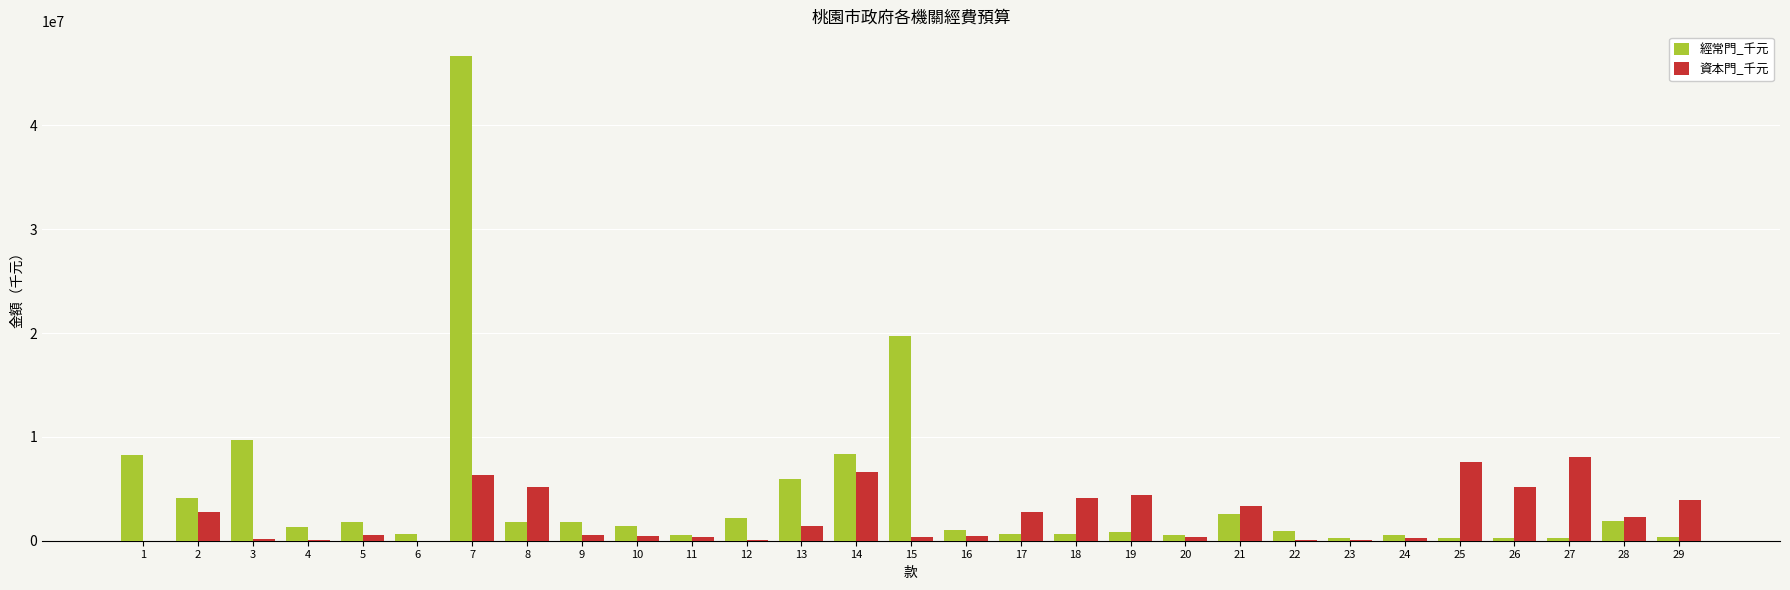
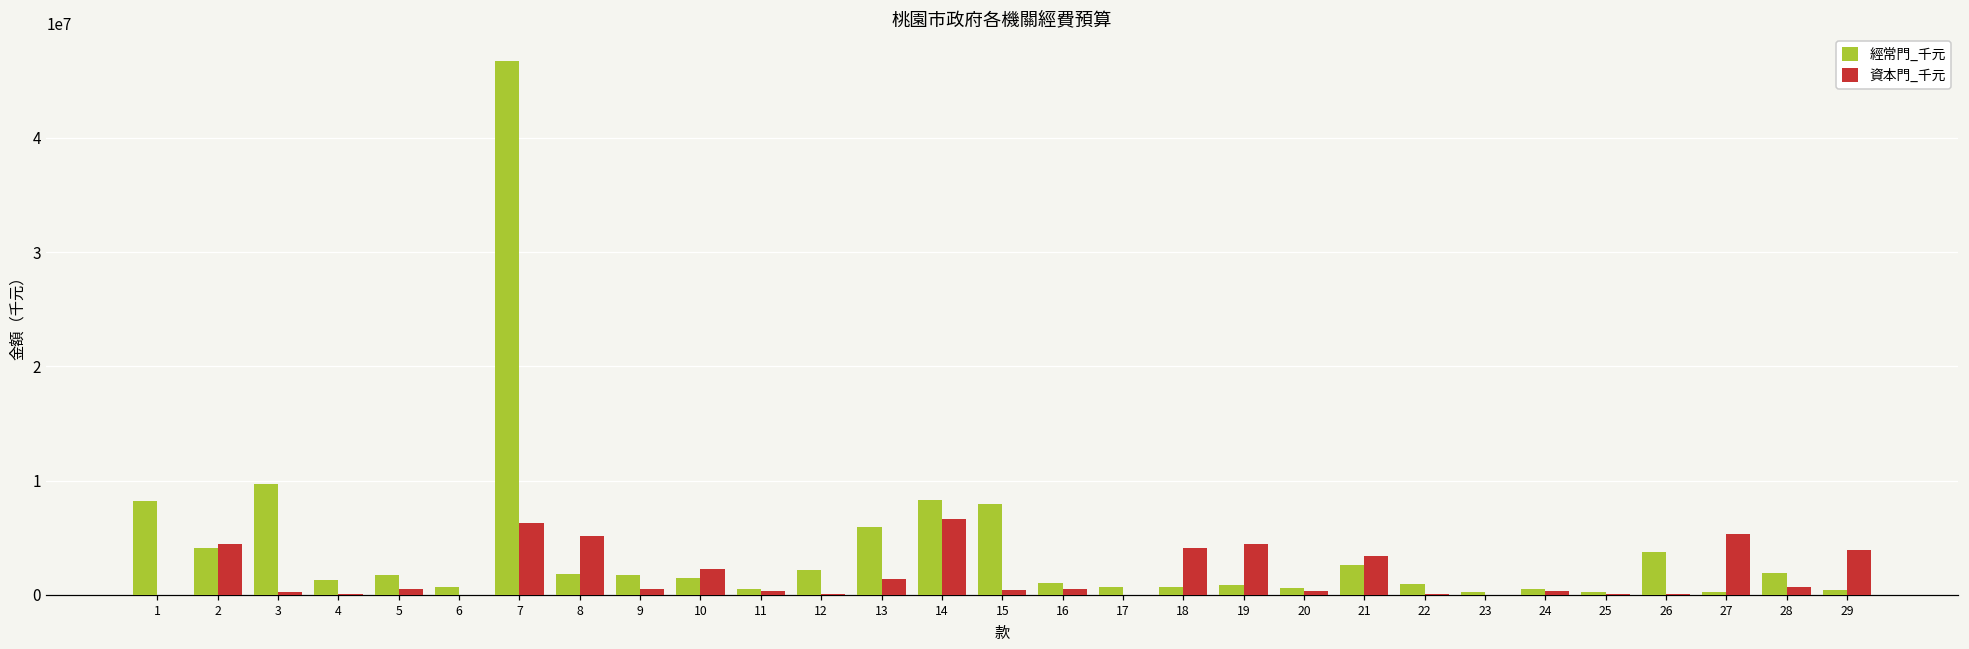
  {
    "經常門_千元": {
      "1": 8200000,
      "2": 4100000,
      "3": 9700000,
      "4": 1300000,
      "5": 1800000,
      "6": 700000,
      "7": 46700000,
      "8": 1800000,
      "9": 1800000,
      "10": 1400000,
      "11": 500000,
      "12": 2200000,
      "13": 6000000,
      "14": 8300000,
-     "15": 19700000,
+     "15": 7900000,
      "16": 1000000,
      "17": 700000,
      "18": 700000,
      "19": 800000,
      "20": 600000,
      "21": 2600000,
      "22": 900000,
      "23": 300000,
      "24": 500000,
-     "26": 300000,
+     "26": 3700000,
      "27": 300000,
      "28": 1900000,
      "29": 400000
    },
    "資本門_千元": {
-     "2": 2700000,
+     "2": 4500000,
      "5": 500000,
      "7": 6300000,
      "8": 5100000,
      "9": 500000,
-     "10": 500000,
+     "10": 2200000,
      "11": 300000,
      "13": 1400000,
      "14": 6600000,
      "15": 400000,
      "16": 500000,
-     "17": 2800000,
+     "17": 0,
      "18": 4100000,
      "19": 4400000,
      "20": 300000,
      "21": 3400000,
      "24": 300000,
-     "25": 7500000,
-     "26": 5200000,
-     "27": 8000000,
-     "28": 2200000,
+     "25": 0,
+     "26": 0,
+     "27": 5300000,
+     "28": 700000,
      "29": 3900000
    }
  }
